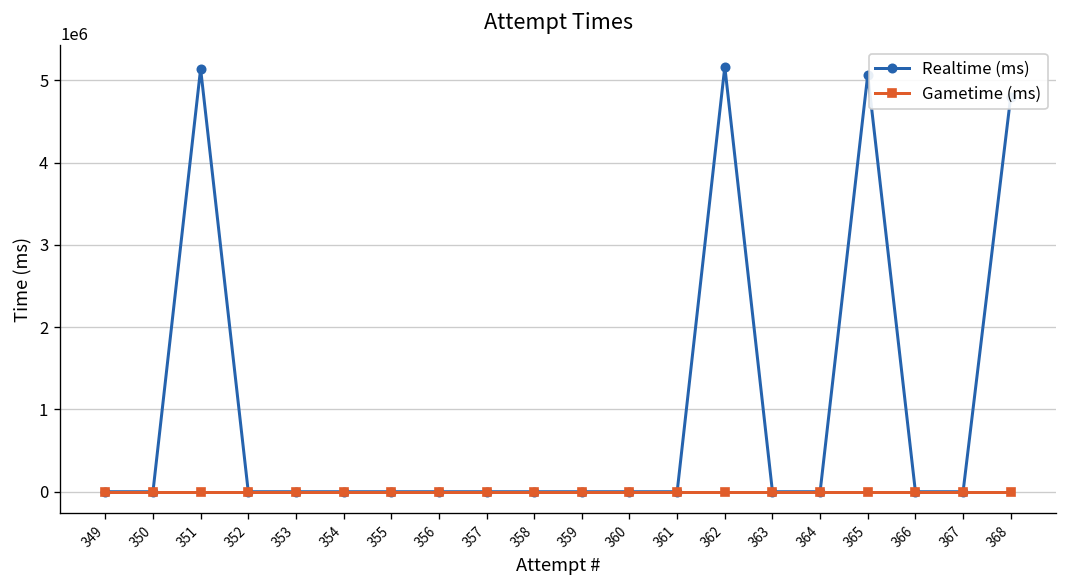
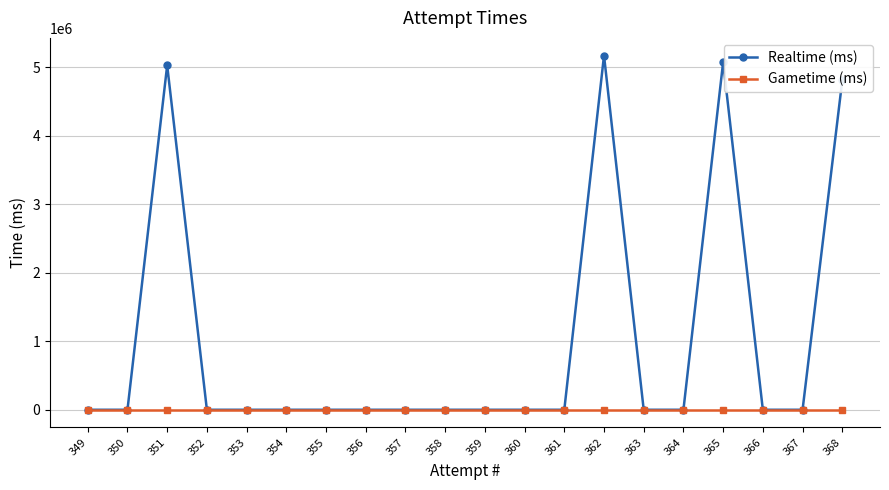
  {
    "Realtime (ms)": {
-     "351": 5100000,
+     "351": 5000000,
      "362": 5200000,
      "365": 5100000
    },
    "Gametime (ms)": {
      "351": 0,
      "362": 0,
      "365": 0,
      "368": 0
    }
  }
